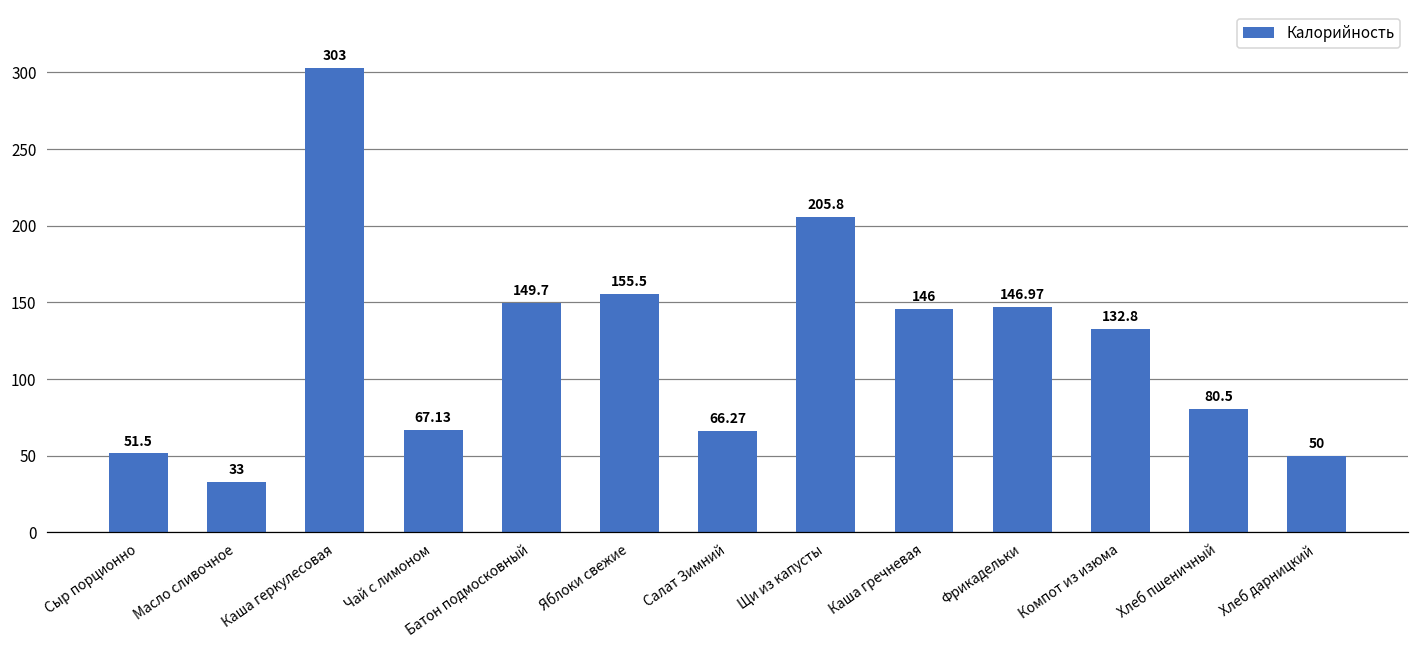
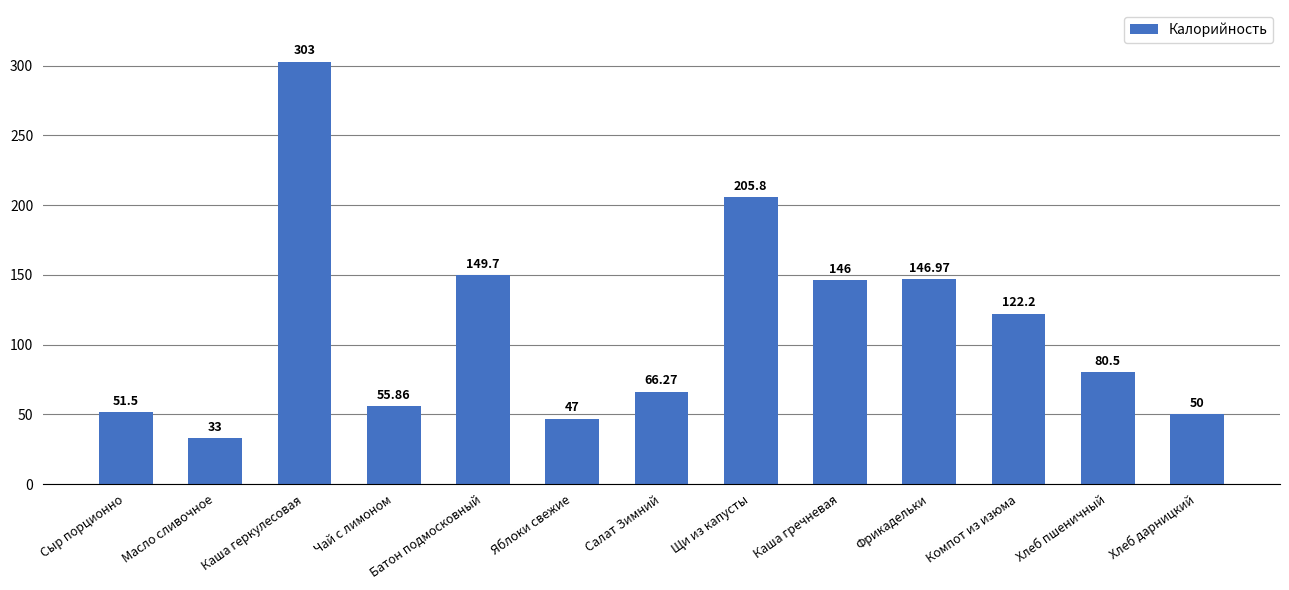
  {
    "Сыр порционно": 51.5,
    "Масло сливочное": 33,
    "Каша геркулесовая": 303,
-   "Чай с лимоном": 67.13,
+   "Чай с лимоном": 55.86,
    "Батон подмосковный": 149.7,
-   "Яблоки свежие": 155.5,
+   "Яблоки свежие": 47,
    "Салат Зимний": 66.27,
    "Щи из капусты": 205.8,
    "Каша гречневая": 146,
    "Фрикадельки": 146.97,
-   "Компот из изюма": 132.8,
+   "Компот из изюма": 122.2,
    "Хлеб пшеничный": 80.5,
    "Хлеб дарницкий": 50
  }
